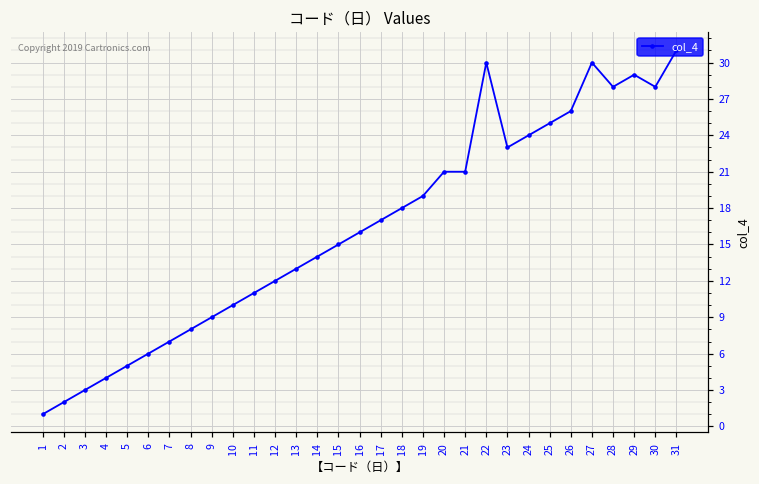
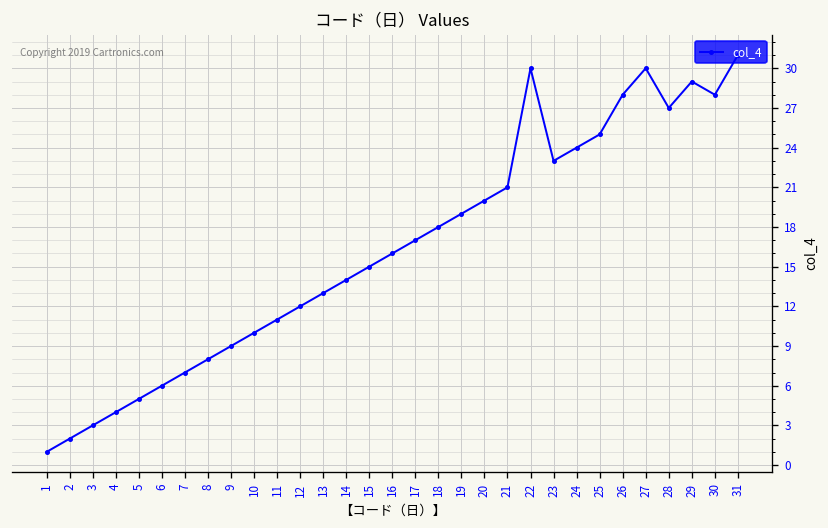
  {
    "1": 1,
    "2": 2,
    "3": 3,
    "4": 4,
    "5": 5,
    "6": 6,
    "7": 7,
    "8": 8,
    "9": 9,
    "10": 10,
    "11": 11,
    "12": 12,
    "13": 13,
    "14": 14,
    "15": 15,
    "16": 16,
    "17": 17,
    "18": 18,
    "19": 19,
-   "20": 21,
+   "20": 20,
    "21": 21,
    "22": 30,
    "23": 23,
    "24": 24,
    "25": 25,
-   "26": 26,
+   "26": 28,
    "27": 30,
-   "28": 28,
+   "28": 27,
    "29": 29,
    "30": 28
  }
